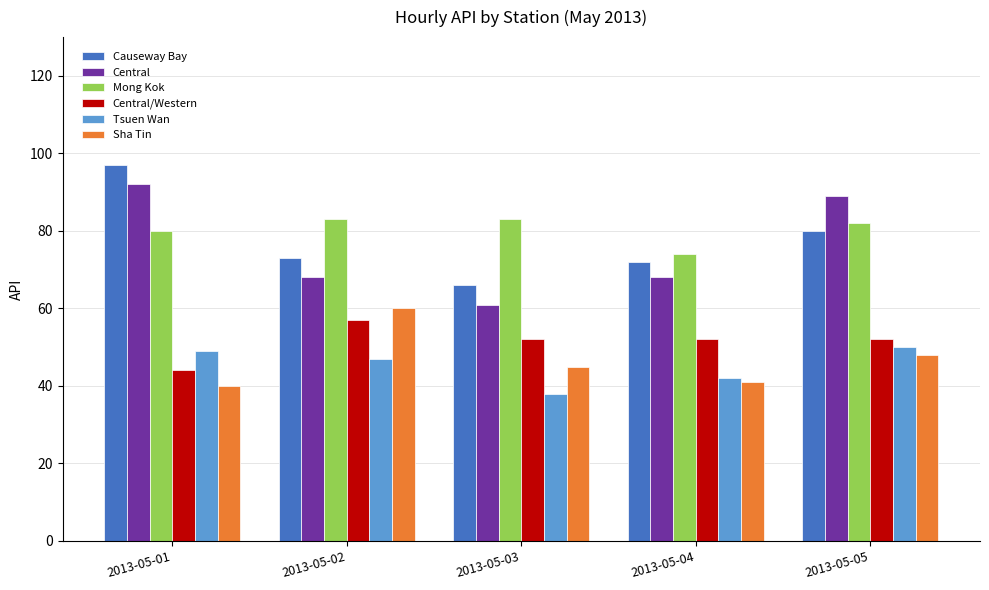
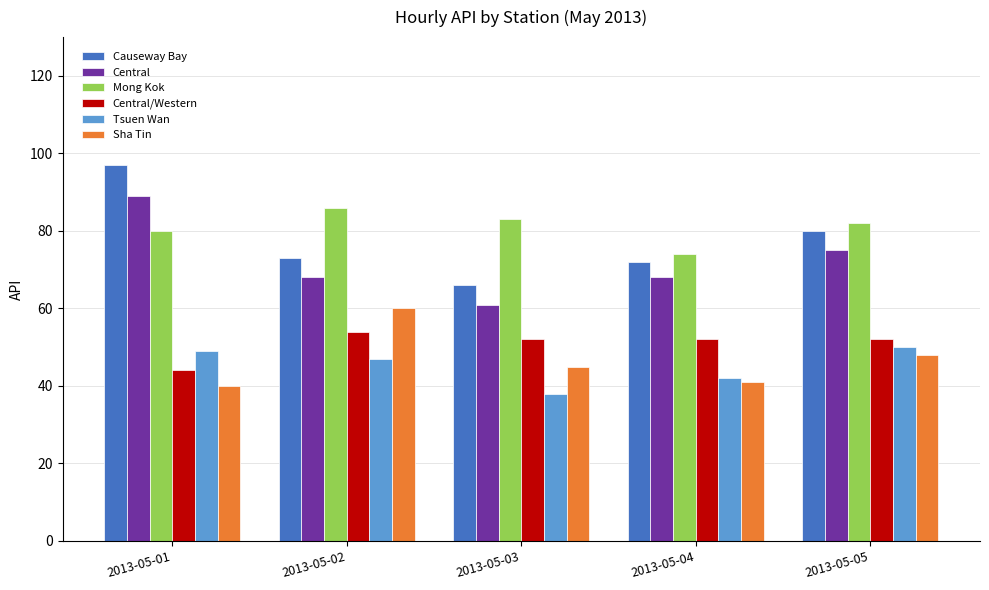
  {
    "Central": {
-     "2013-05-01": 92,
+     "2013-05-01": 89,
      "2013-05-02": 68,
      "2013-05-03": 61,
      "2013-05-04": 68,
-     "2013-05-05": 89
+     "2013-05-05": 75
    },
    "Mong Kok": {
      "2013-05-01": 80,
-     "2013-05-02": 83,
+     "2013-05-02": 86,
      "2013-05-03": 83,
      "2013-05-04": 74,
      "2013-05-05": 82
    },
    "Central/Western": {
      "2013-05-01": 44,
-     "2013-05-02": 57,
+     "2013-05-02": 54,
      "2013-05-03": 52,
      "2013-05-04": 52,
      "2013-05-05": 52
    },
    "Sha Tin": {
      "2013-05-01": 40,
      "2013-05-02": 60,
      "2013-05-03": 45,
      "2013-05-04": 41,
      "2013-05-05": 48
    }
  }
